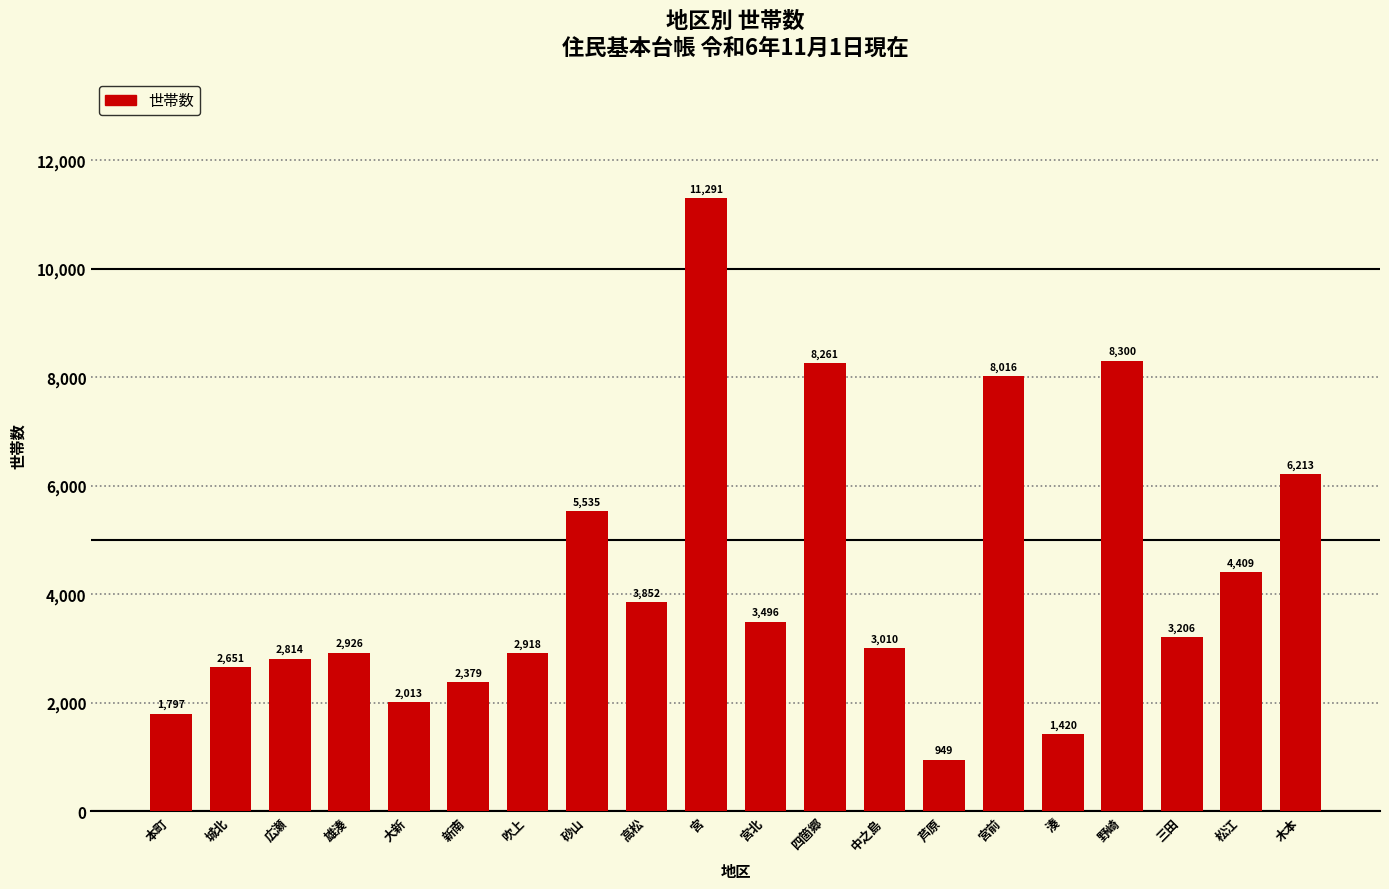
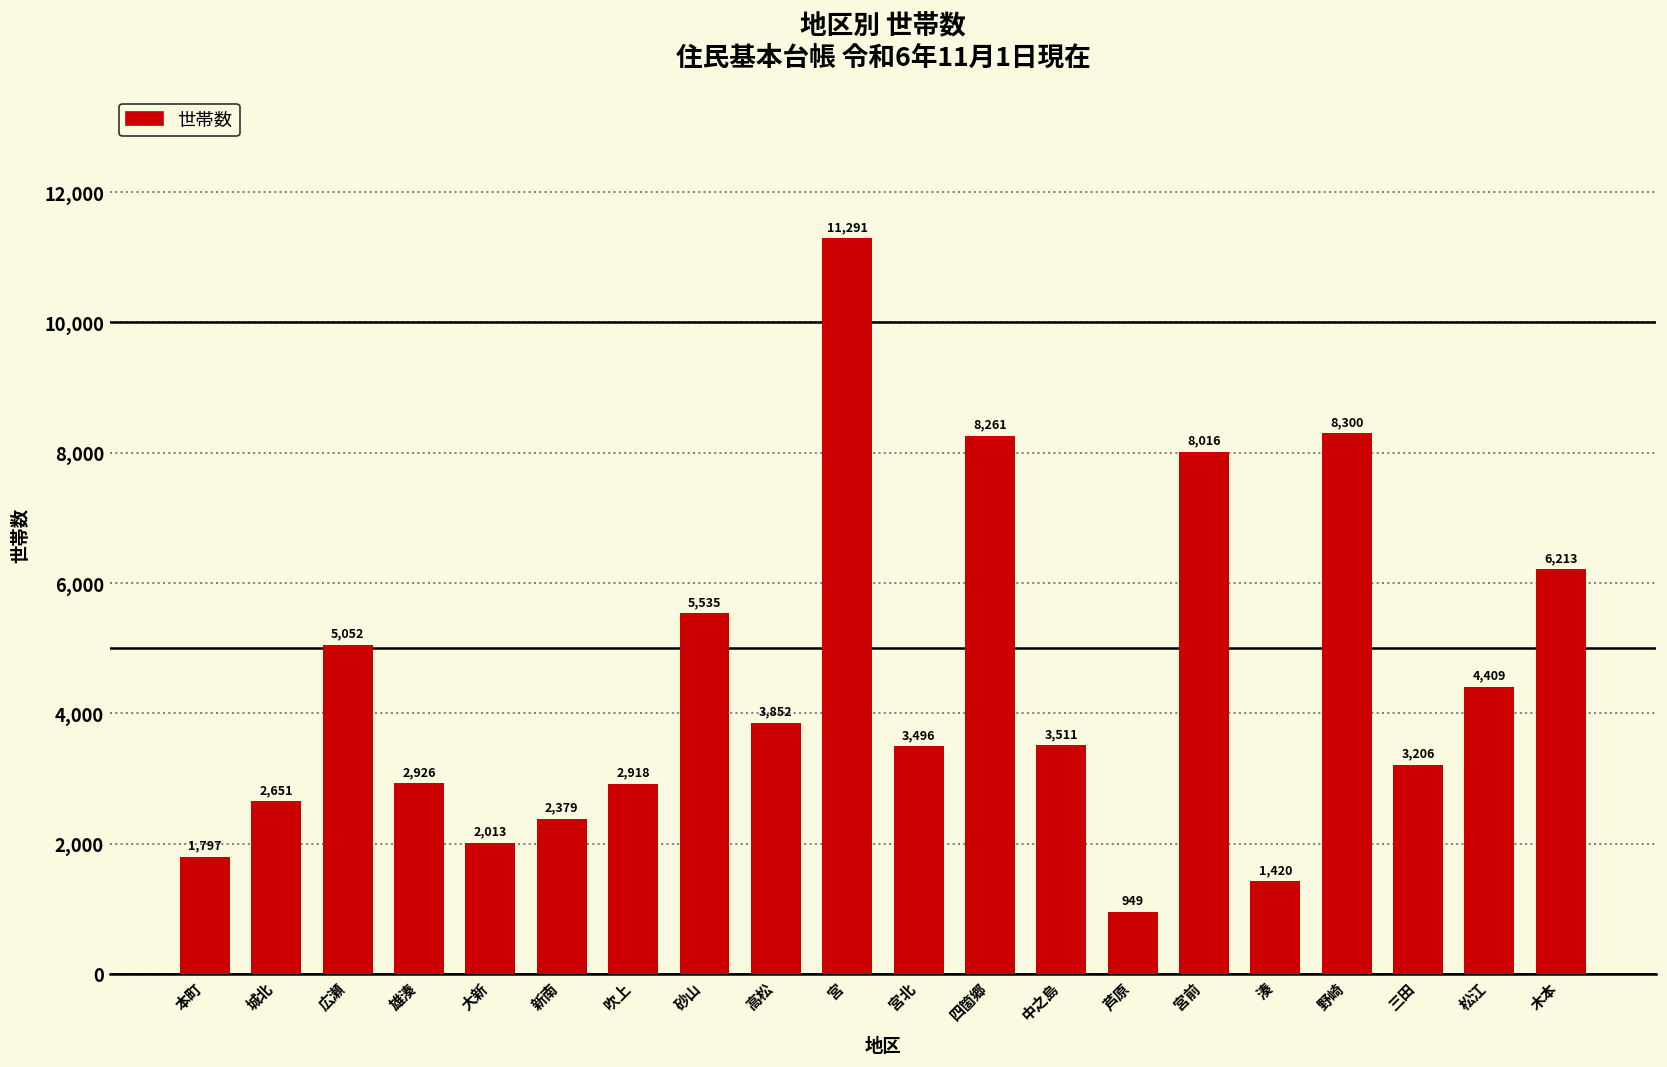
  {
    "本町": "1,797",
    "城北": "2,651",
-   "広瀬": "2,814",
+   "広瀬": "5,052",
    "雄湊": "2,926",
    "大新": "2,013",
    "新南": "2,379",
    "吹上": "2,918",
    "砂山": "5,535",
    "高松": "3,852",
    "宮": "11,291",
    "宮北": "3,496",
    "四箇郷": "8,261",
-   "中之島": "3,010",
+   "中之島": "3,511",
    "芦原": "949",
    "宮前": "8,016",
    "湊": "1,420",
    "野崎": "8,300",
    "三田": "3,206",
    "松江": "4,409",
    "木本": "6,213"
  }
